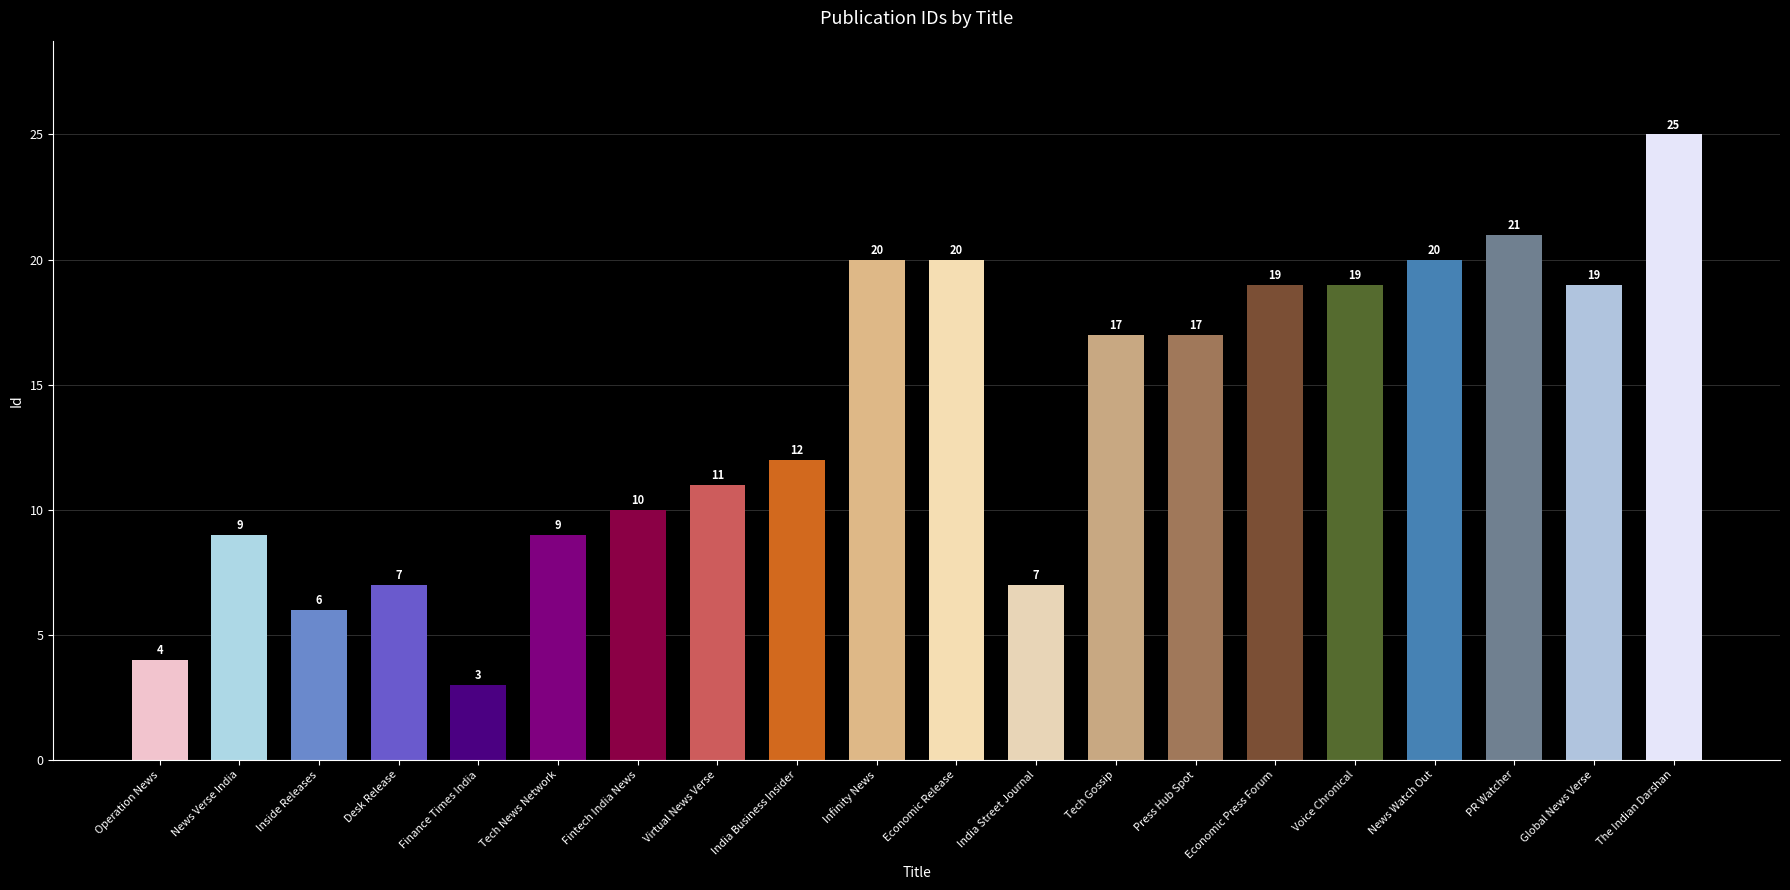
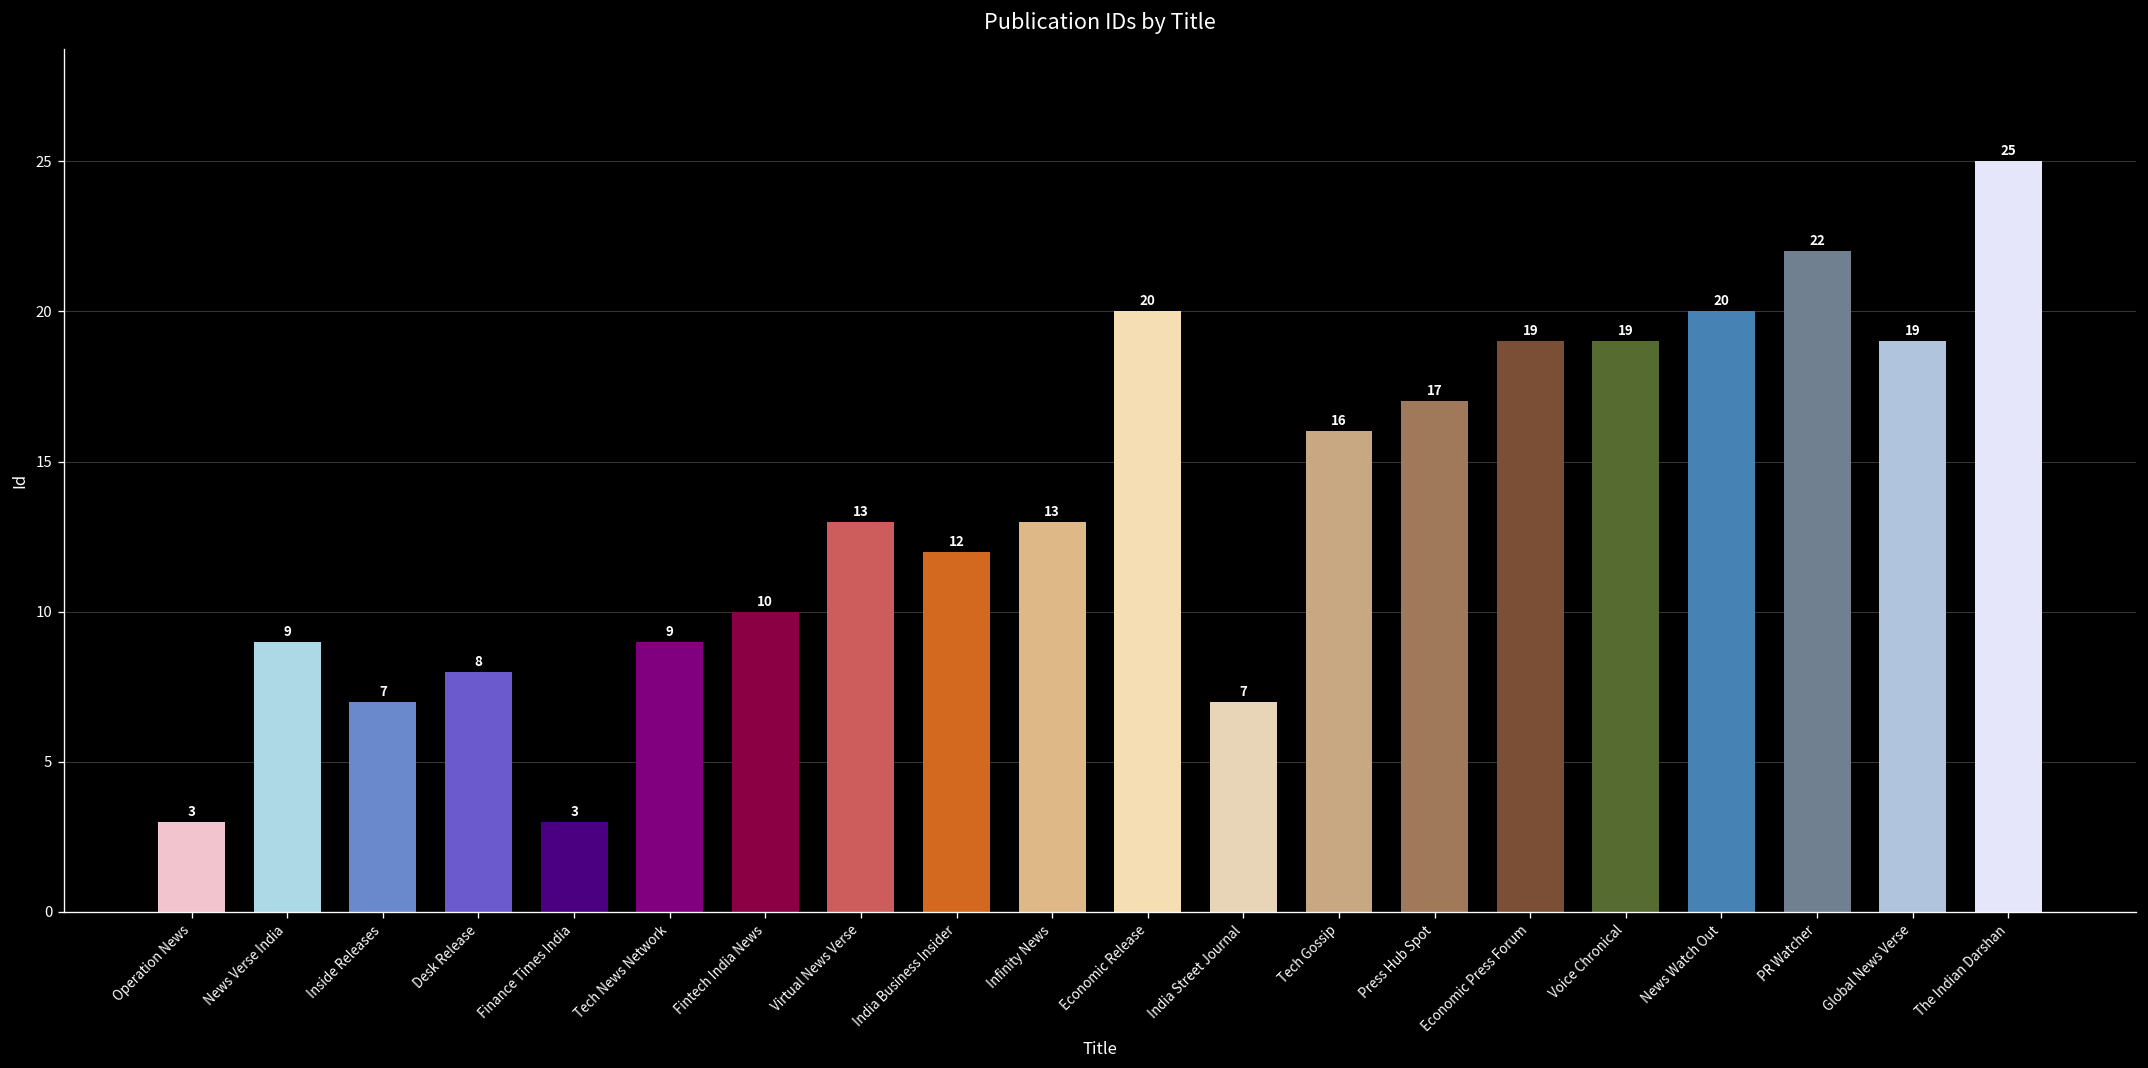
  {
-   "Operation News": 4,
+   "Operation News": 3,
    "News Verse India": 9,
-   "Inside Releases": 6,
-   "Desk Release": 7,
+   "Inside Releases": 7,
+   "Desk Release": 8,
    "Finance Times India": 3,
    "Tech News Network": 9,
    "Fintech India News": 10,
-   "Virtual News Verse": 11,
+   "Virtual News Verse": 13,
    "India Business Insider": 12,
-   "Infinity News": 20,
+   "Infinity News": 13,
    "Economic Release": 20,
    "India Street Journal": 7,
-   "Tech Gossip": 17,
+   "Tech Gossip": 16,
    "Press Hub Spot": 17,
    "Economic Press Forum": 19,
    "Voice Chronical": 19,
    "News Watch Out": 20,
-   "PR Watcher": 21,
+   "PR Watcher": 22,
    "Global News Verse": 19,
    "The Indian Darshan": 25
  }
